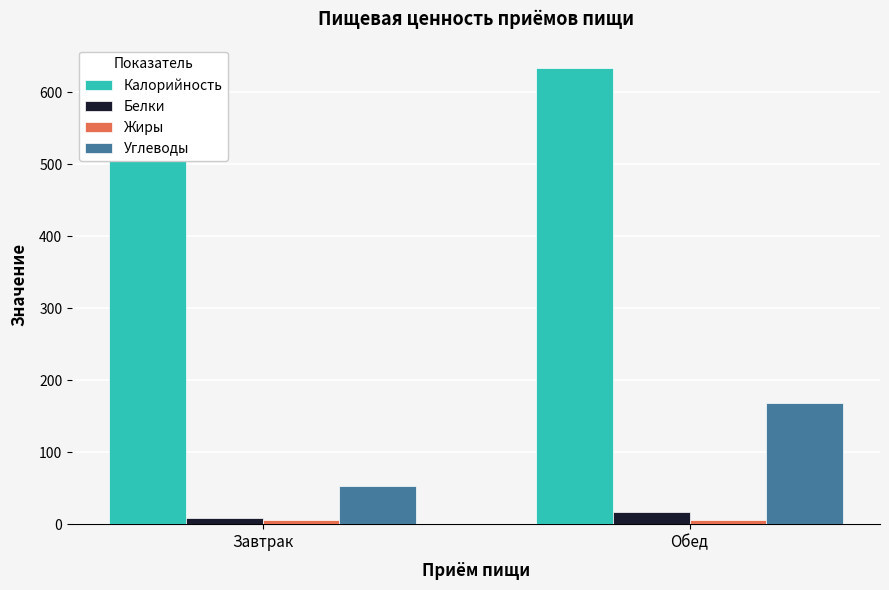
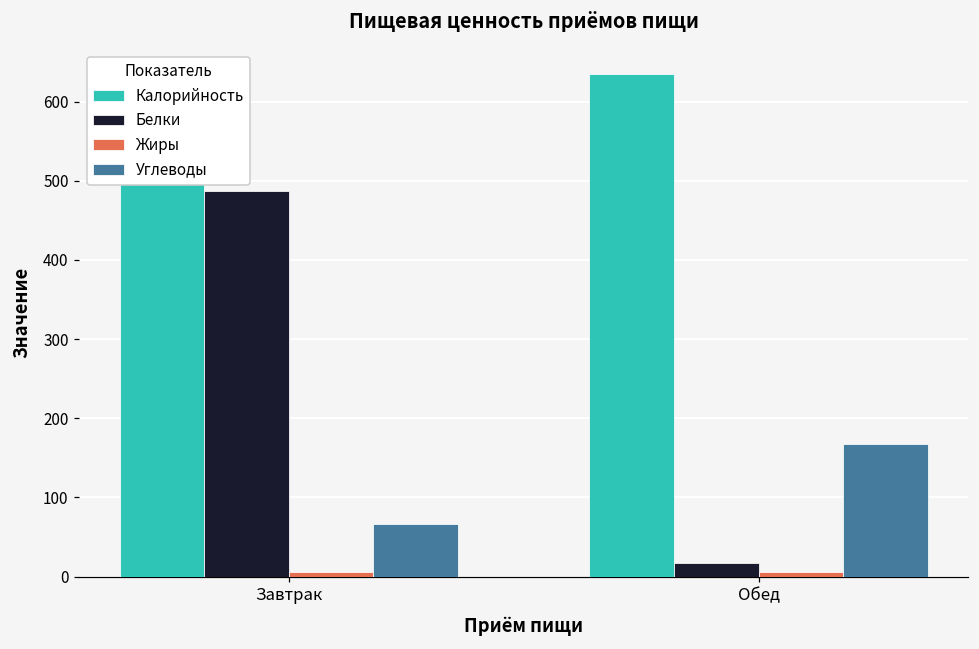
  {
    "Калорийность": {
      "Обед": 630
    },
    "Белки": {
-     "Завтрак": 10,
+     "Завтрак": 490,
      "Обед": 20
    },
    "Жиры": {
      "Завтрак": 10,
      "Обед": 10
    },
    "Углеводы": {
-     "Завтрак": 50,
+     "Завтрак": 70,
      "Обед": 170
    }
  }
